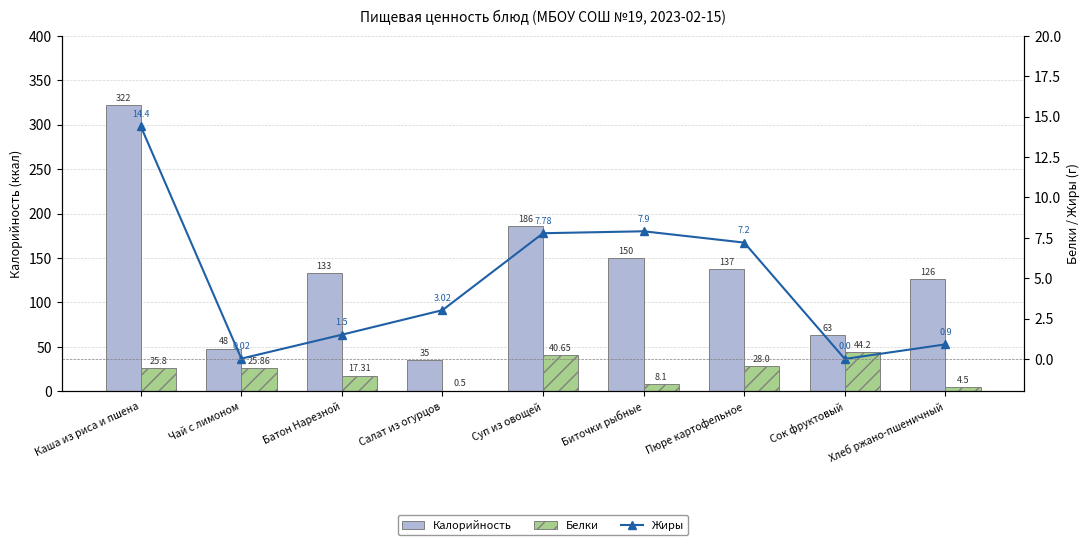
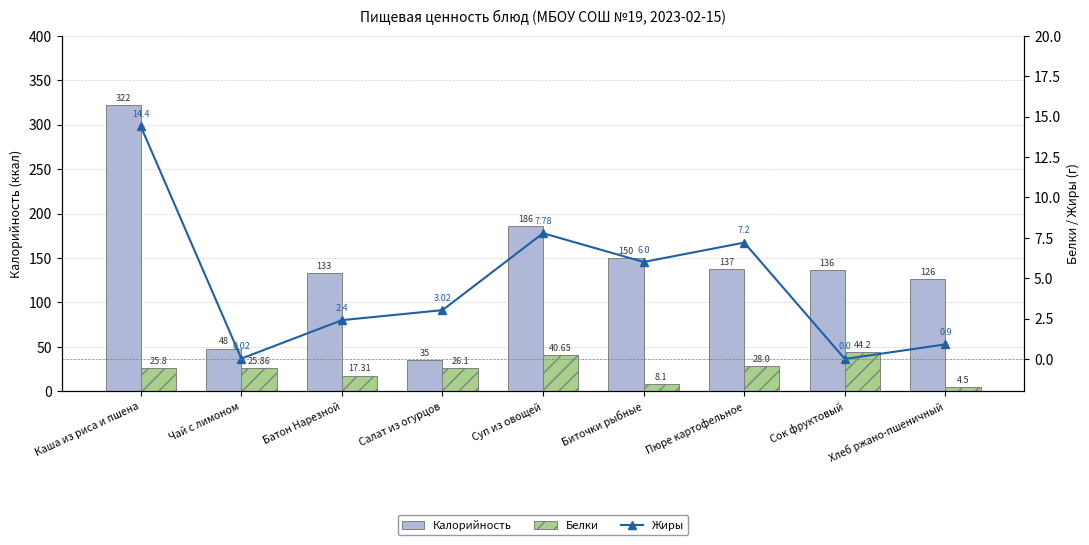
  {
    "Калорийность": {
      "Каша из риса и пшена": 322,
      "Чай с лимоном": 48,
      "Батон Нарезной": 133,
      "Салат из огурцов": 35,
      "Суп из овощей": 186,
      "Биточки рыбные": 150,
      "Пюре картофельное": 137,
-     "Сок фруктовый": 63,
+     "Сок фруктовый": 136,
      "Хлеб ржано-пшеничный": 126
    },
    "Белки": {
      "Каша из риса и пшена": 25.8,
      "Чай с лимоном": 25.86,
      "Батон Нарезной": 17.31,
-     "Салат из огурцов": 0.5,
+     "Салат из огурцов": 26.1,
      "Суп из овощей": 40.65,
      "Биточки рыбные": 8.1,
      "Пюре картофельное": 28.0,
      "Сок фруктовый": 44.2,
      "Хлеб ржано-пшеничный": 4.5
    },
    "Жиры": {
      "Каша из риса и пшена": 14.4,
      "Чай с лимоном": 0.02,
-     "Батон Нарезной": 1.5,
+     "Батон Нарезной": 2.4,
      "Салат из огурцов": 3.02,
      "Суп из овощей": 7.78,
-     "Биточки рыбные": 7.9,
+     "Биточки рыбные": 6.0,
      "Пюре картофельное": 7.2,
      "Сок фруктовый": 0.0,
      "Хлеб ржано-пшеничный": 0.9
    }
  }
